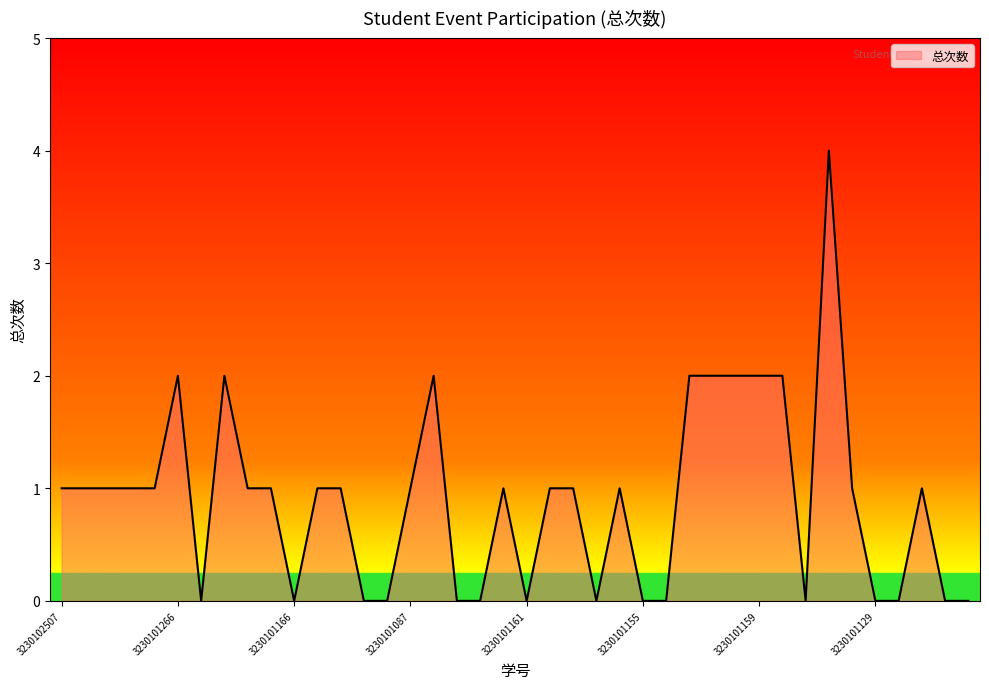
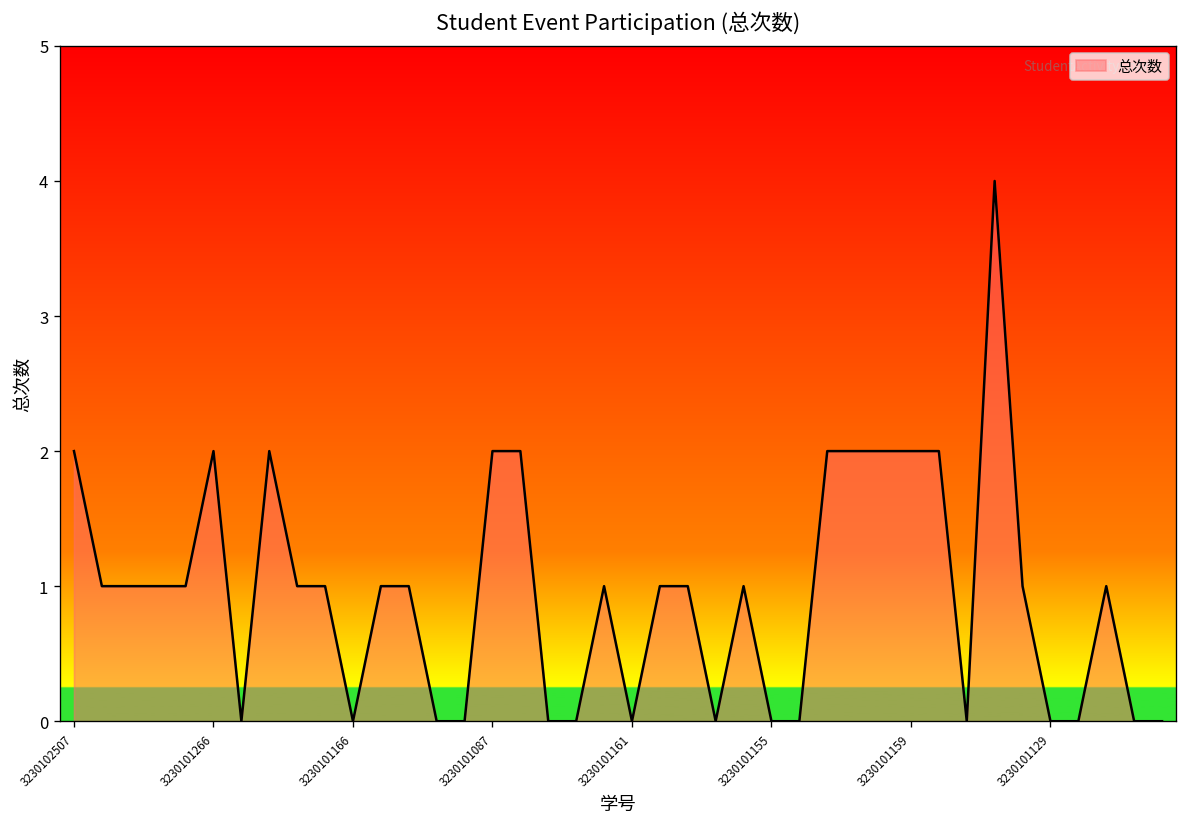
  {
-   "3230102507": 1,
+   "3230102507": 2,
    "3230101266": 2,
    "3230101166": 0,
-   "3230101087": 1,
+   "3230101087": 2,
    "3230101161": 0,
    "3230101155": 0,
    "3230101159": 2,
    "3230101129": 0
  }
